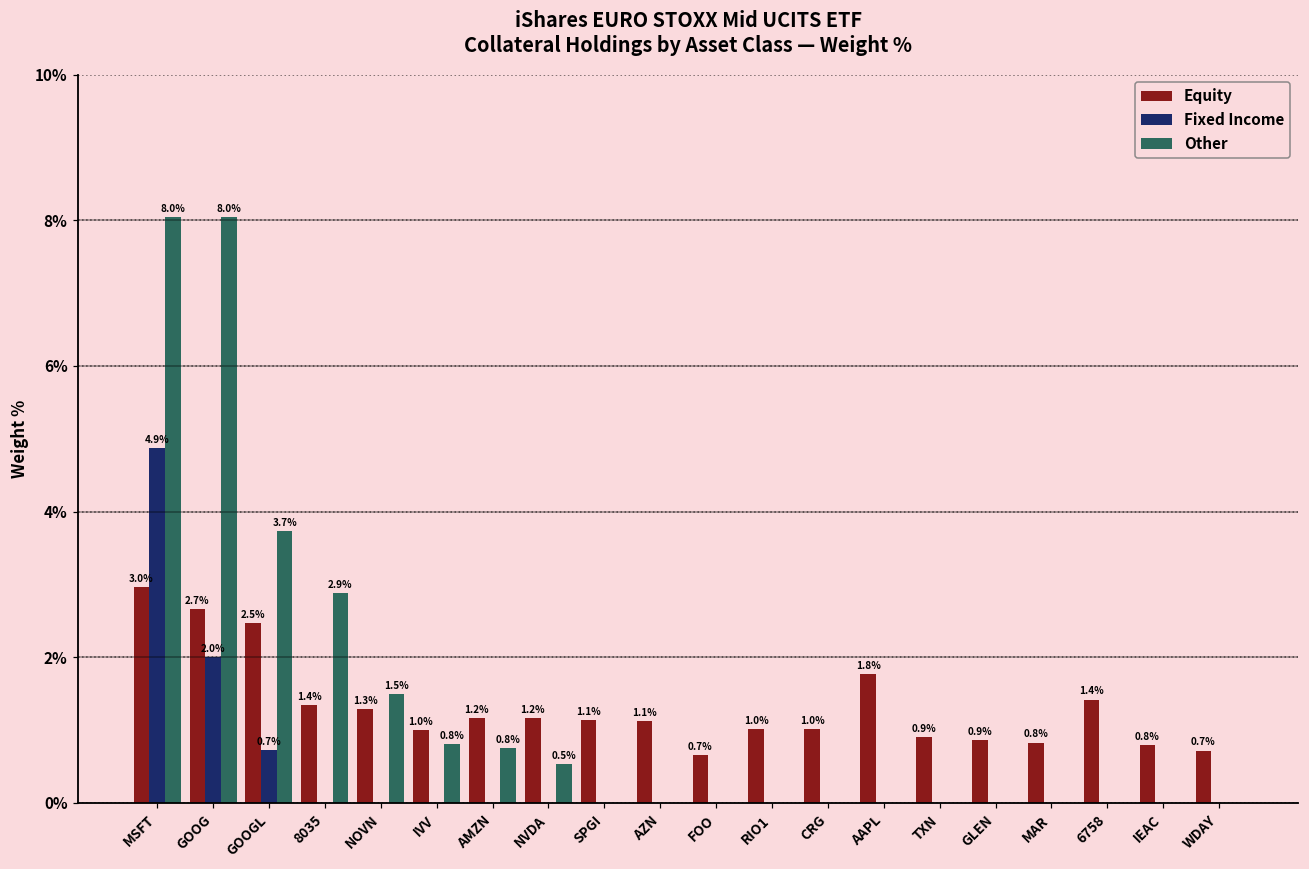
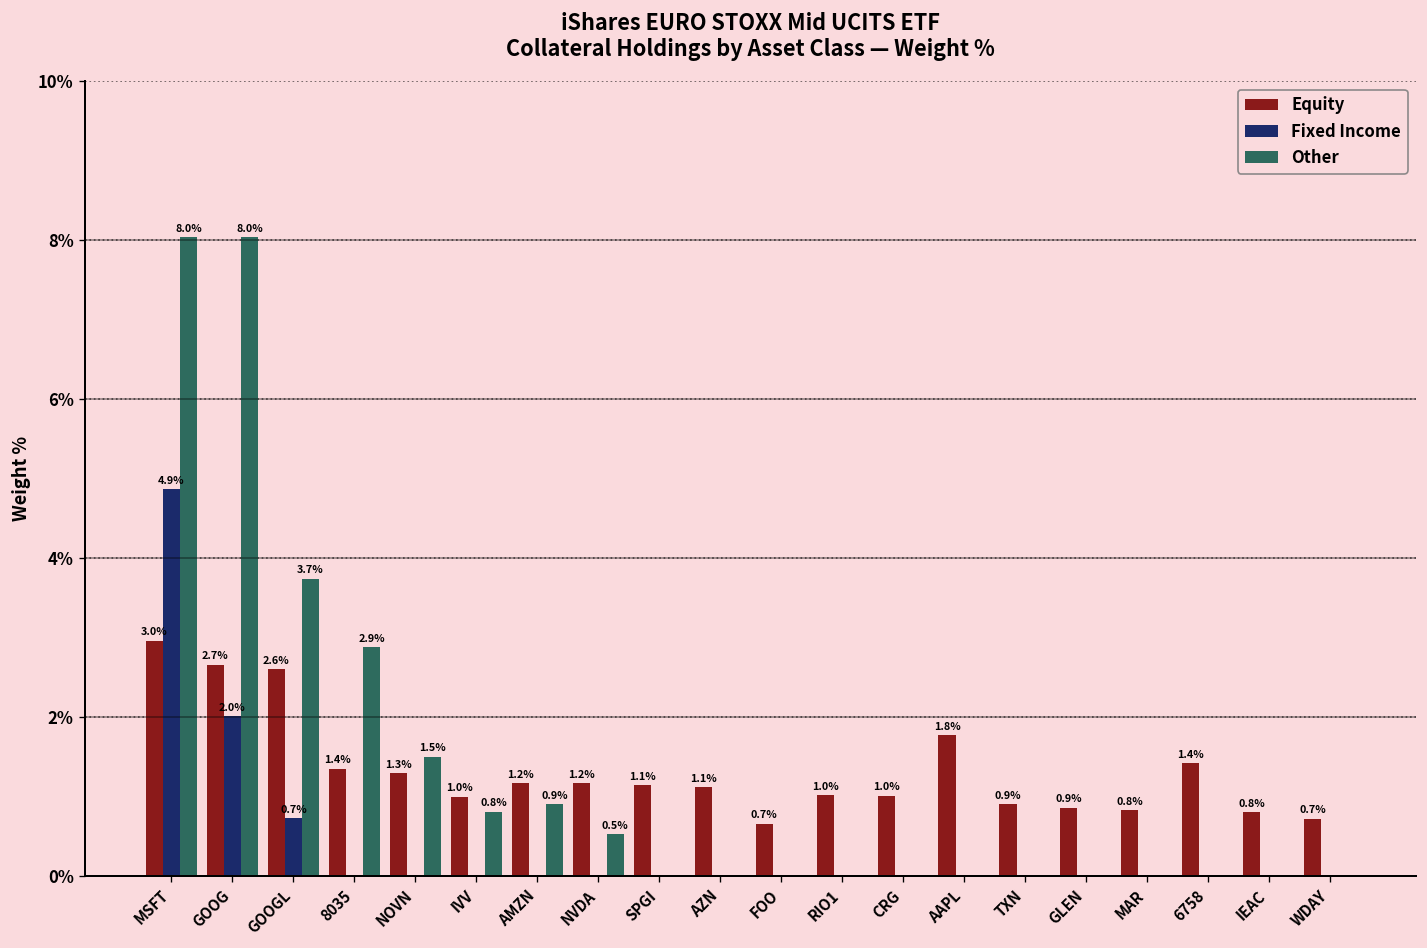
  {
    "Equity": {
      "MSFT": "3.0%",
      "GOOG": "2.7%",
-     "GOOGL": "2.5%",
+     "GOOGL": "2.6%",
      "8035": "1.4%",
      "NOVN": "1.3%",
      "IVV": "1.0%",
      "AMZN": "1.2%",
      "NVDA": "1.2%",
      "SPGI": "1.1%",
      "AZN": "1.1%",
      "FOO": "0.7%",
      "RIO1": "1.0%",
      "CRG": "1.0%",
      "AAPL": "1.8%",
      "TXN": "0.9%",
      "GLEN": "0.9%",
      "MAR": "0.8%",
      "6758": "1.4%",
      "IEAC": "0.8%",
      "WDAY": "0.7%"
    },
    "Fixed Income": {
      "MSFT": "4.9%",
      "GOOG": "2.0%",
      "GOOGL": "0.7%"
    },
    "Other": {
      "MSFT": "8.0%",
      "GOOG": "8.0%",
      "GOOGL": "3.7%",
      "8035": "2.9%",
      "NOVN": "1.5%",
      "IVV": "0.8%",
-     "AMZN": "0.8%",
+     "AMZN": "0.9%",
      "NVDA": "0.5%"
    }
  }
